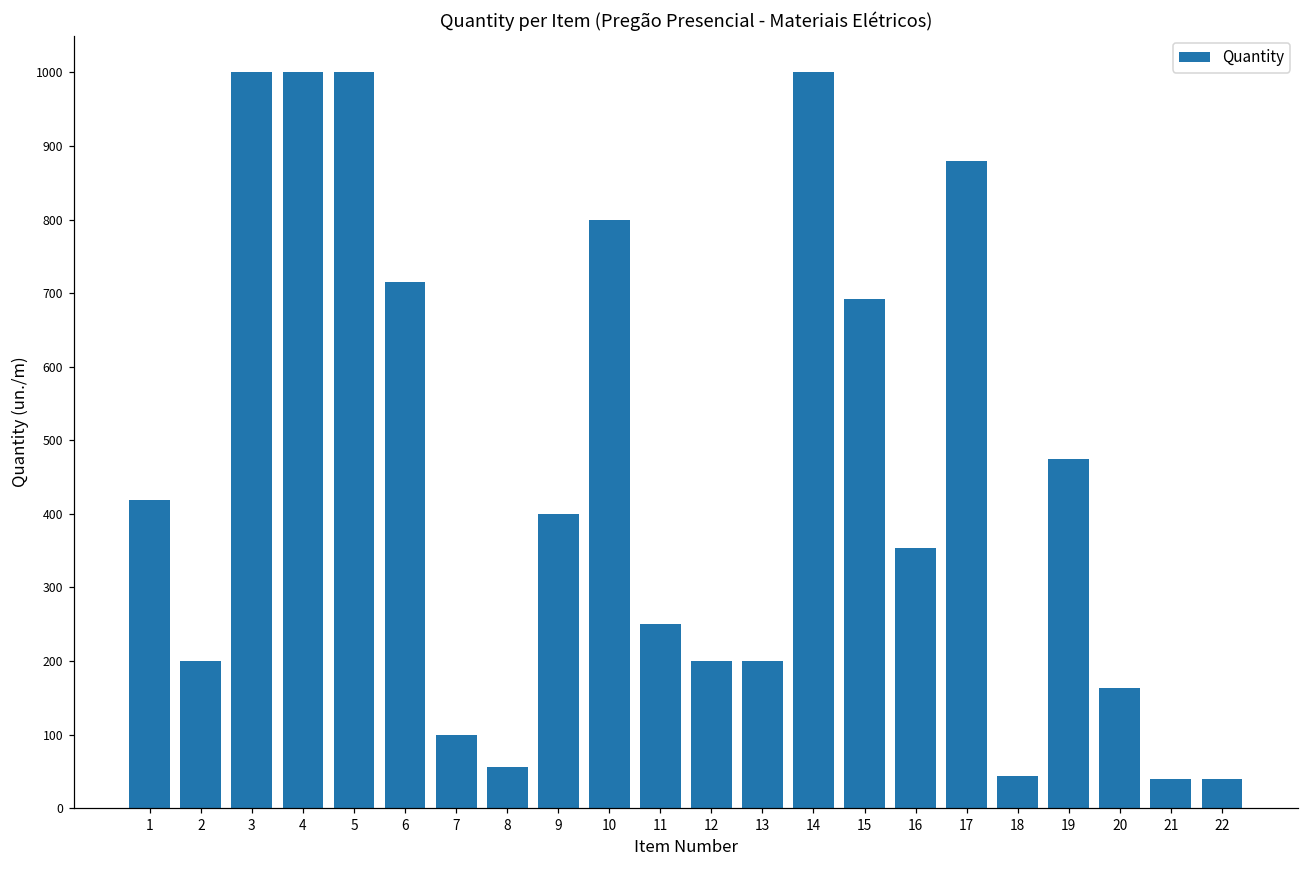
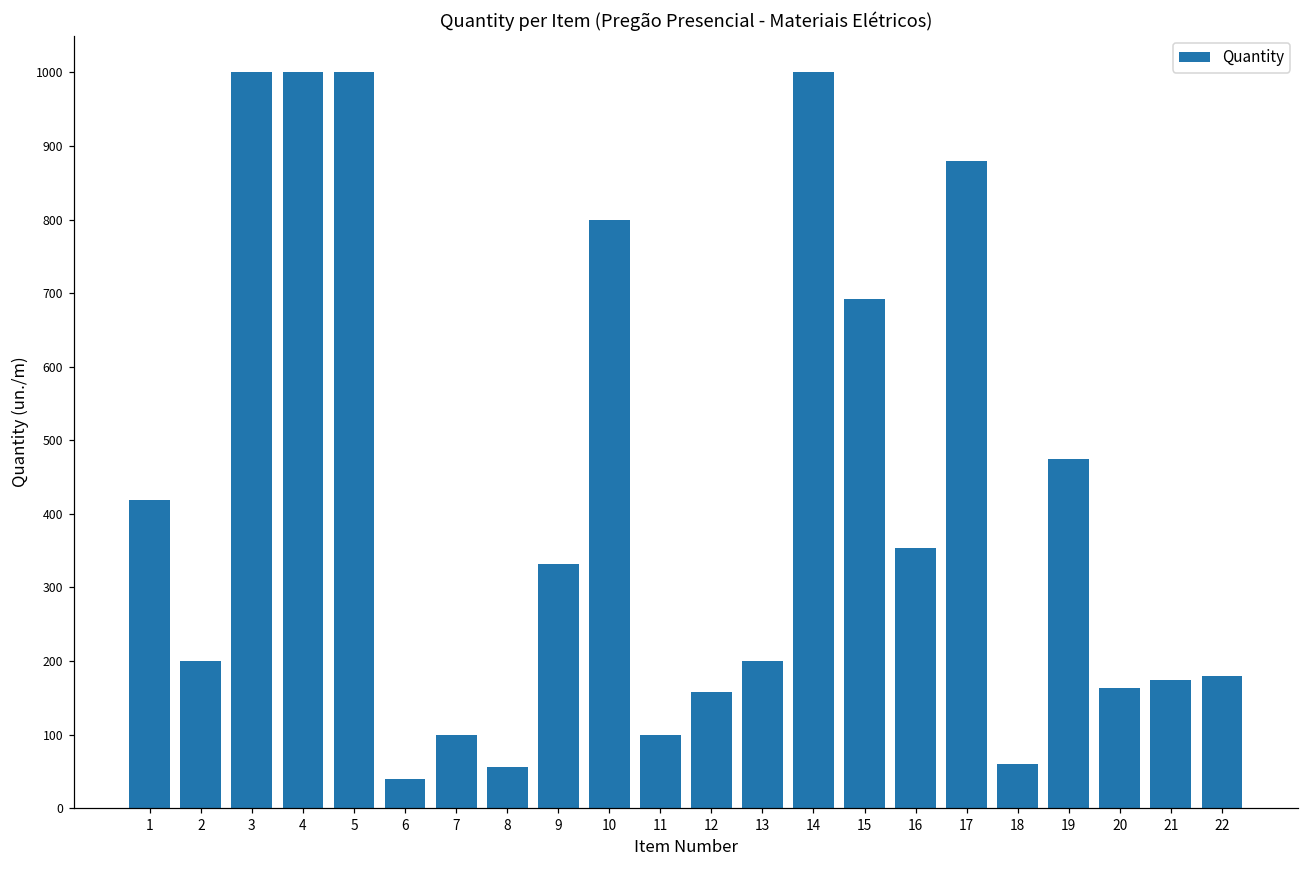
  {
    "1": 420,
    "2": 200,
    "3": 1000,
    "4": 1000,
    "5": 1000,
-   "6": 720,
+   "6": 40,
    "7": 100,
    "8": 60,
-   "9": 400,
+   "9": 330,
    "10": 800,
-   "11": 250,
-   "12": 200,
+   "11": 100,
+   "12": 160,
    "13": 200,
    "14": 1000,
    "15": 690,
    "16": 350,
    "17": 880,
-   "18": 40,
+   "18": 60,
    "19": 470,
    "20": 160,
-   "21": 40,
-   "22": 40
+   "21": 170,
+   "22": 180
  }
